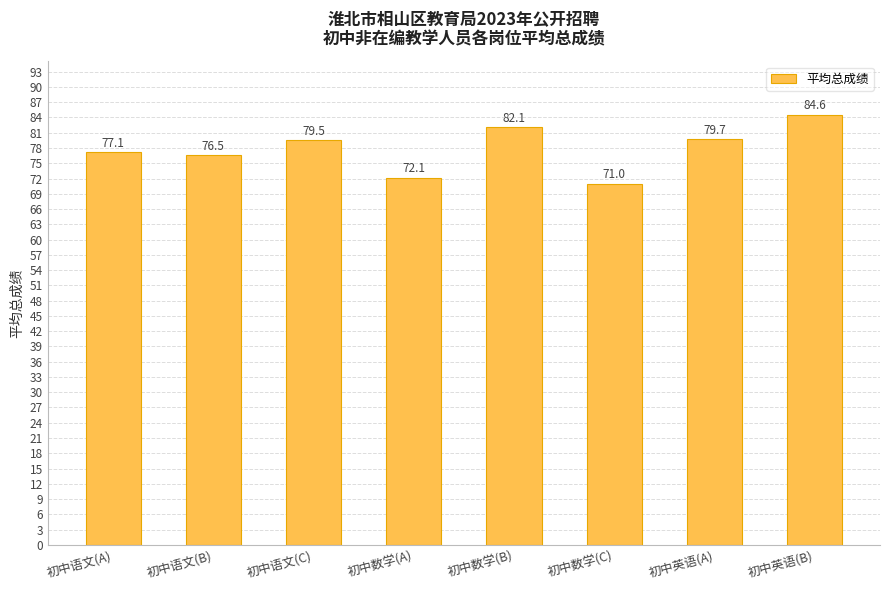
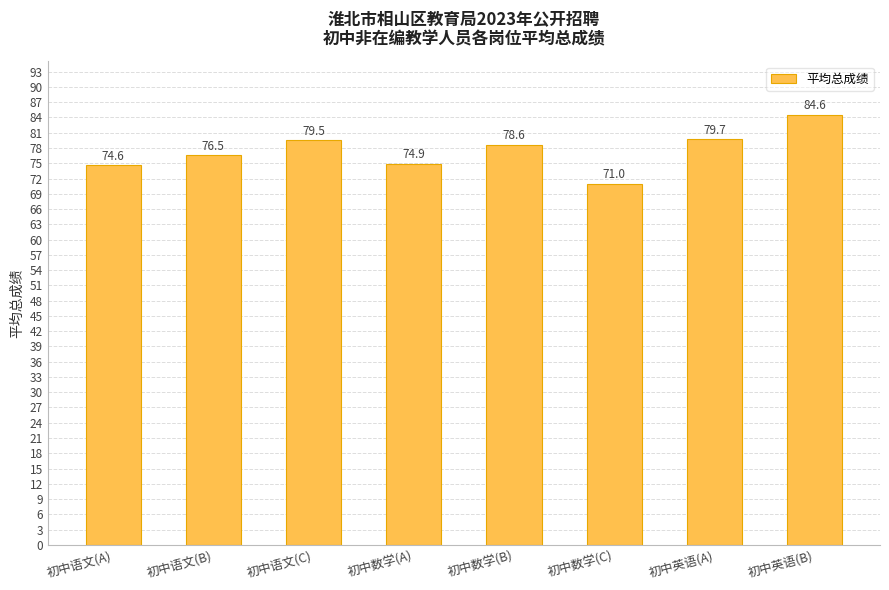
  {
-   "初中语文(A)": 77.1,
+   "初中语文(A)": 74.6,
    "初中语文(B)": 76.5,
    "初中语文(C)": 79.5,
-   "初中数学(A)": 72.1,
-   "初中数学(B)": 82.1,
+   "初中数学(A)": 74.9,
+   "初中数学(B)": 78.6,
    "初中数学(C)": 71.0,
    "初中英语(A)": 79.7,
    "初中英语(B)": 84.6
  }
